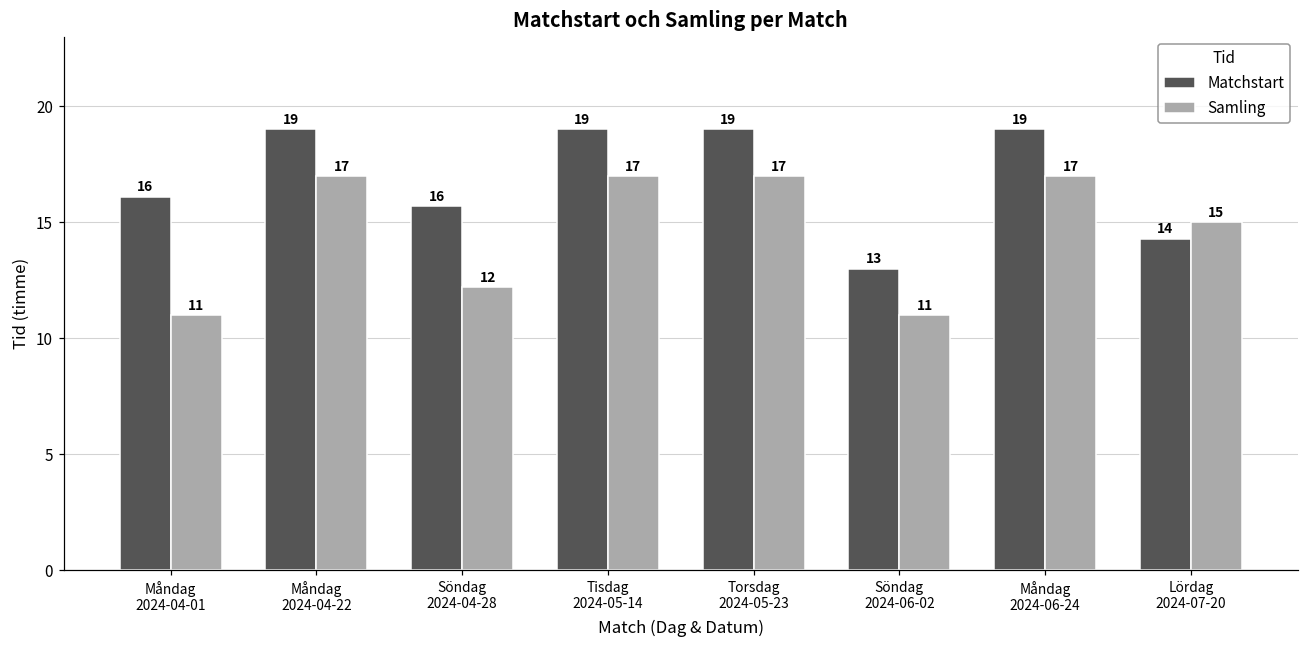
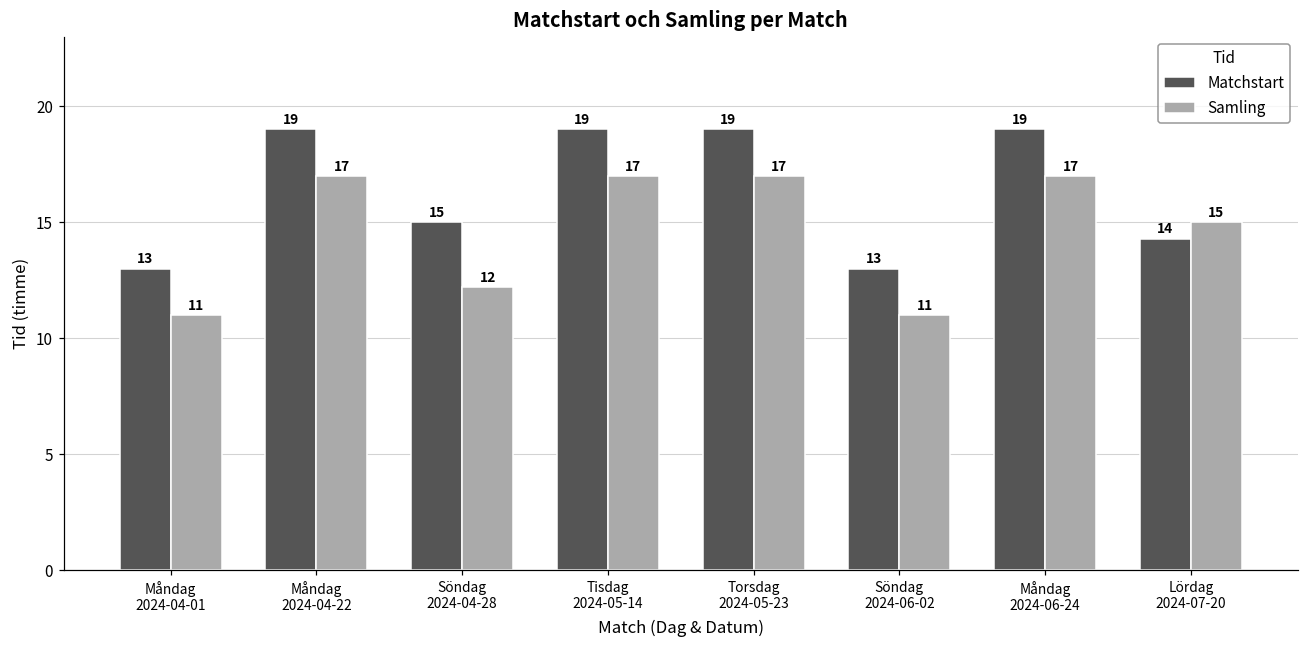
  {
    "Matchstart": {
-     "Måndag 2024-04-01": 16,
+     "Måndag 2024-04-01": 13,
      "Måndag 2024-04-22": 19,
-     "Söndag 2024-04-28": 16,
+     "Söndag 2024-04-28": 15,
      "Tisdag 2024-05-14": 19,
      "Torsdag 2024-05-23": 19,
      "Söndag 2024-06-02": 13,
      "Måndag 2024-06-24": 19,
      "Lördag 2024-07-20": 14
    },
    "Samling": {
      "Måndag 2024-04-01": 11,
      "Måndag 2024-04-22": 17,
      "Söndag 2024-04-28": 12,
      "Tisdag 2024-05-14": 17,
      "Torsdag 2024-05-23": 17,
      "Söndag 2024-06-02": 11,
      "Måndag 2024-06-24": 17,
      "Lördag 2024-07-20": 15
    }
  }
